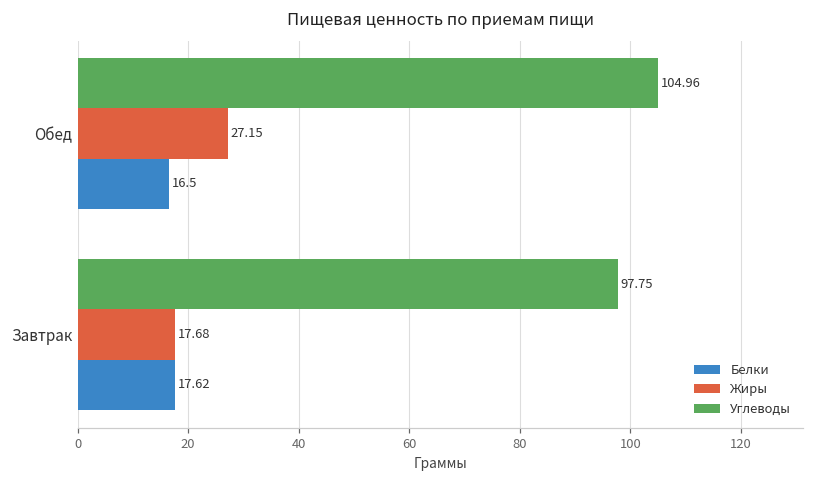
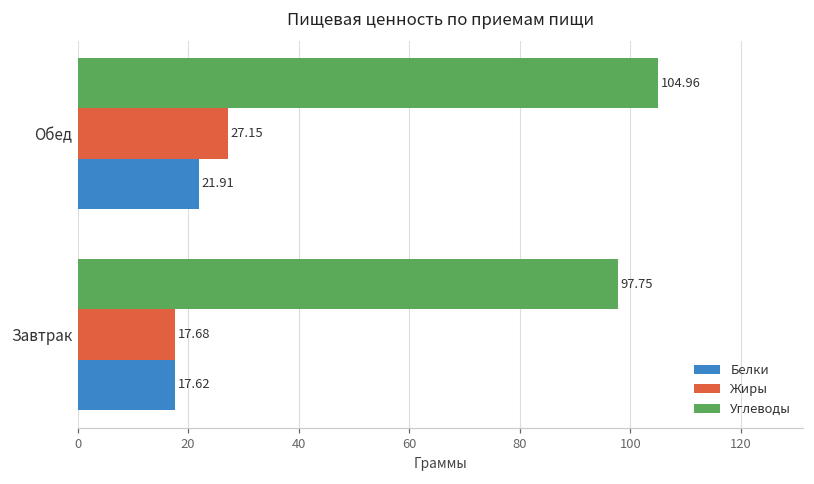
  {
    "Белки": {
-     "Обед": 16.5,
+     "Обед": 21.91,
      "Завтрак": 17.62
    },
    "Жиры": {
      "Обед": 27.15,
      "Завтрак": 17.68
    },
    "Углеводы": {
      "Обед": 104.96,
      "Завтрак": 97.75
    }
  }
